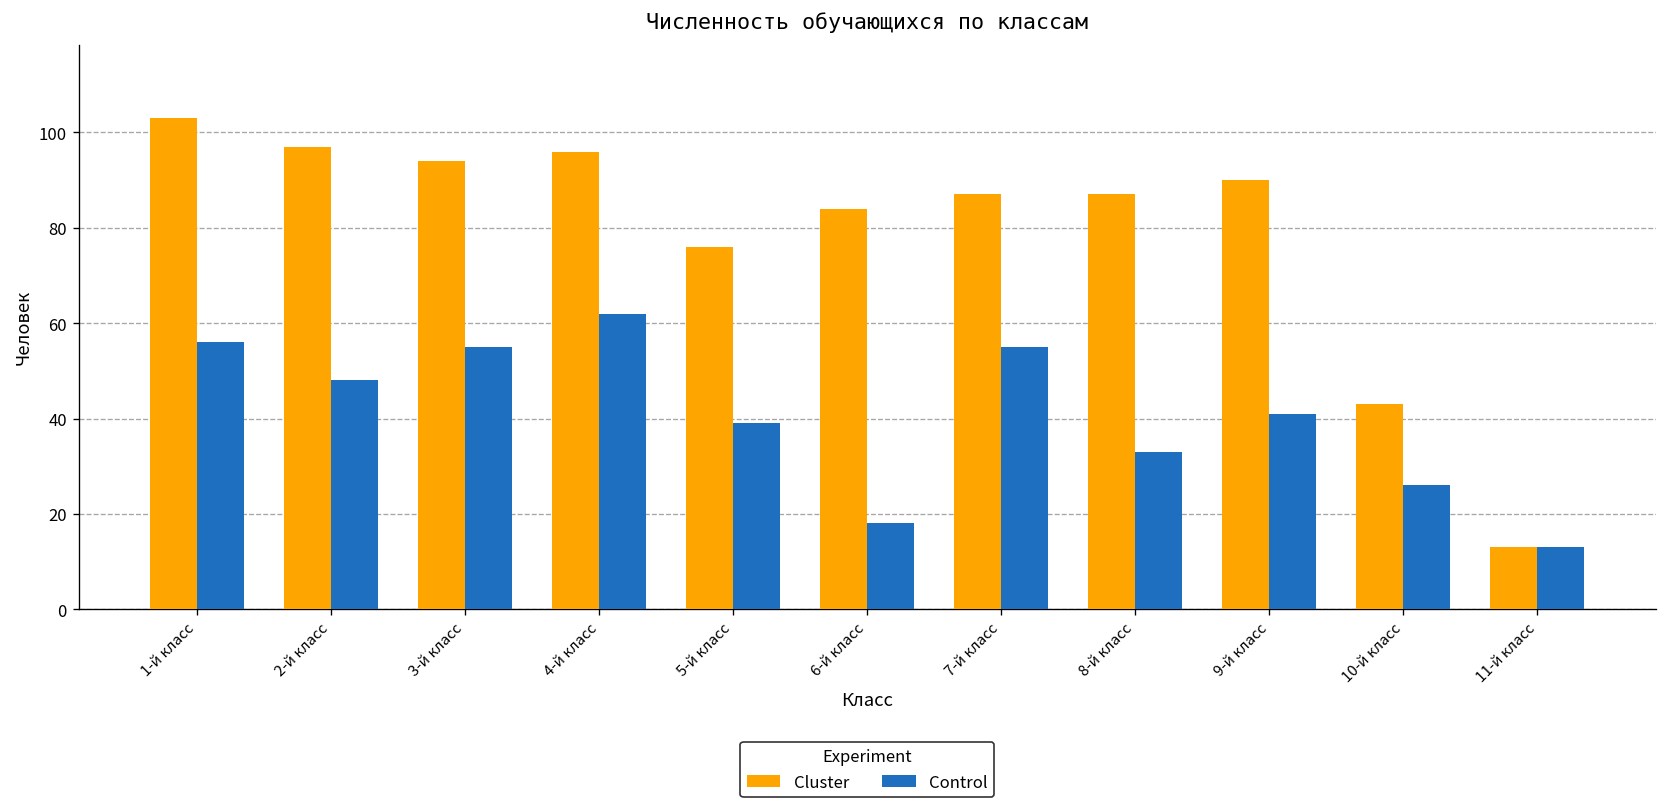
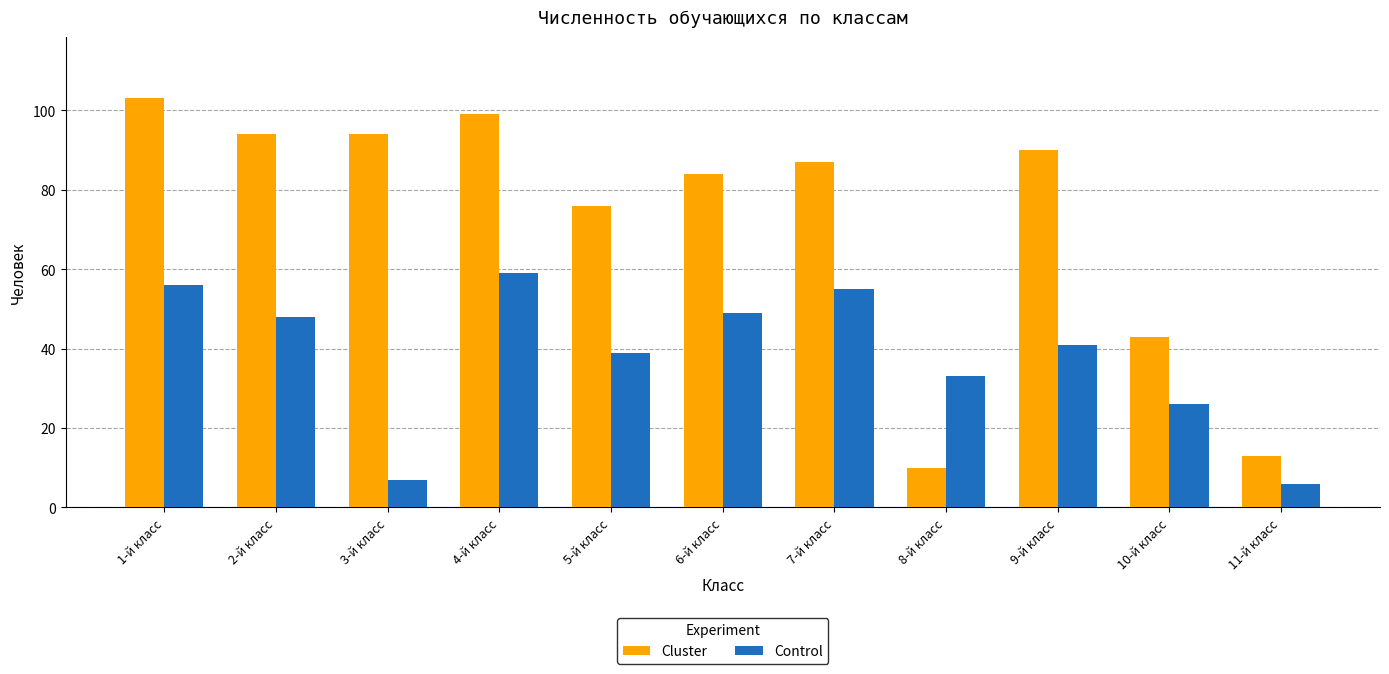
  {
    "Cluster": {
      "1-й класс": 103,
-     "2-й класс": 97,
+     "2-й класс": 94,
      "3-й класс": 94,
-     "4-й класс": 96,
+     "4-й класс": 99,
      "5-й класс": 76,
      "6-й класс": 84,
      "7-й класс": 87,
-     "8-й класс": 87,
+     "8-й класс": 10,
      "9-й класс": 90,
      "10-й класс": 43,
      "11-й класс": 13
    },
    "Control": {
      "1-й класс": 56,
      "2-й класс": 48,
-     "3-й класс": 55,
-     "4-й класс": 62,
+     "3-й класс": 7,
+     "4-й класс": 59,
      "5-й класс": 39,
-     "6-й класс": 18,
+     "6-й класс": 49,
      "7-й класс": 55,
      "8-й класс": 33,
      "9-й класс": 41,
      "10-й класс": 26,
-     "11-й класс": 13
+     "11-й класс": 6
    }
  }
